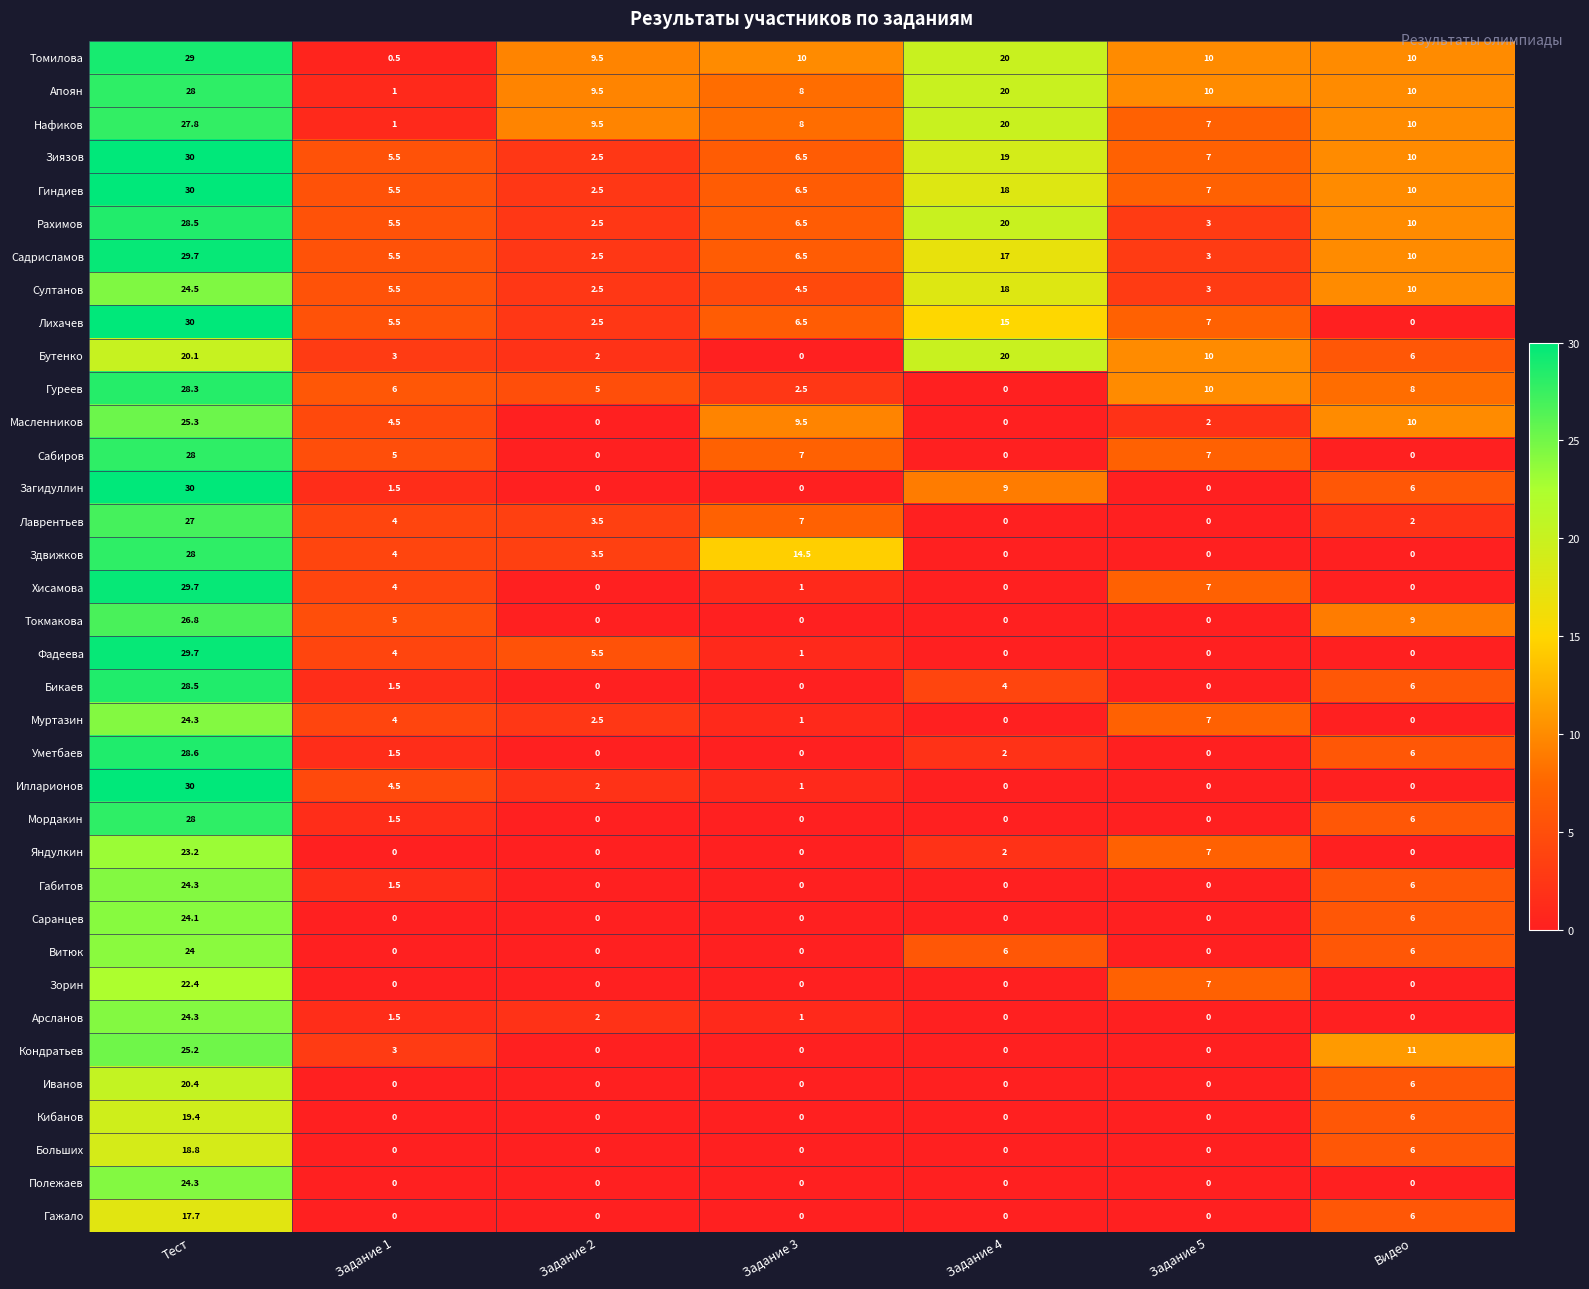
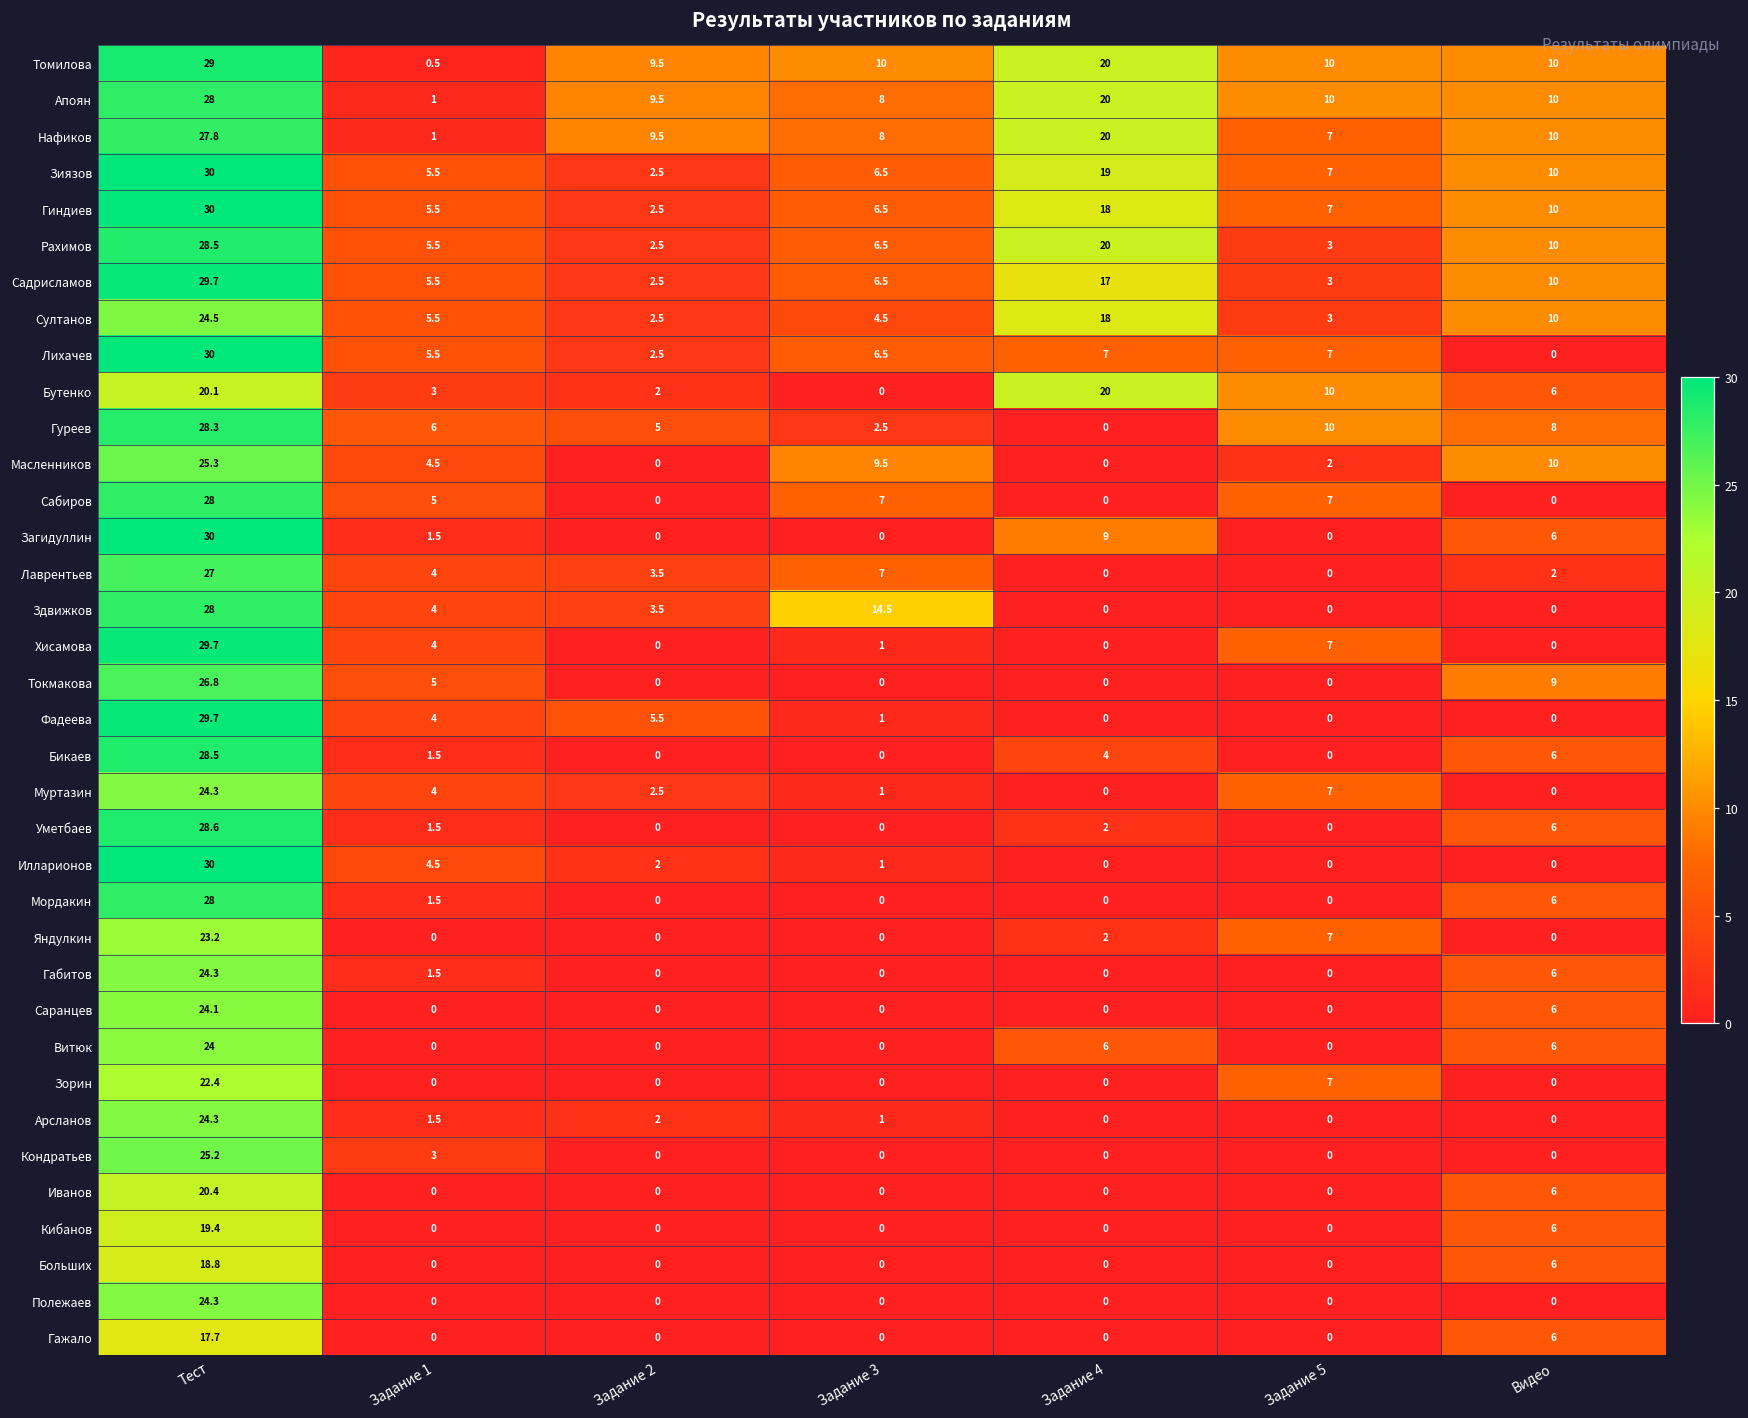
  {
    "Лихачев": {
      "Тест": 30,
      "Задание 1": 5.5,
      "Задание 2": 2.5,
      "Задание 3": 6.5,
-     "Задание 4": 15,
+     "Задание 4": 7,
      "Задание 5": 7,
      "Видео": 0
    },
    "Кондратьев": {
      "Тест": 25.2,
      "Задание 1": 3,
      "Задание 2": 0,
      "Задание 3": 0,
      "Задание 4": 0,
      "Задание 5": 0,
-     "Видео": 11
+     "Видео": 0
    }
  }
